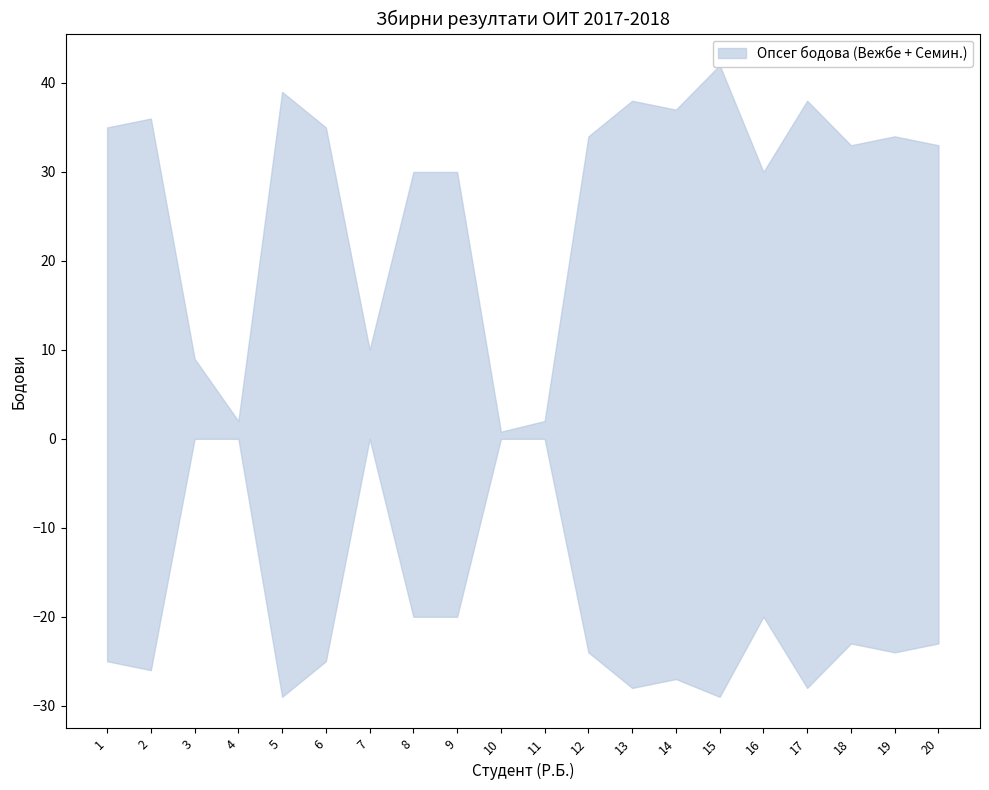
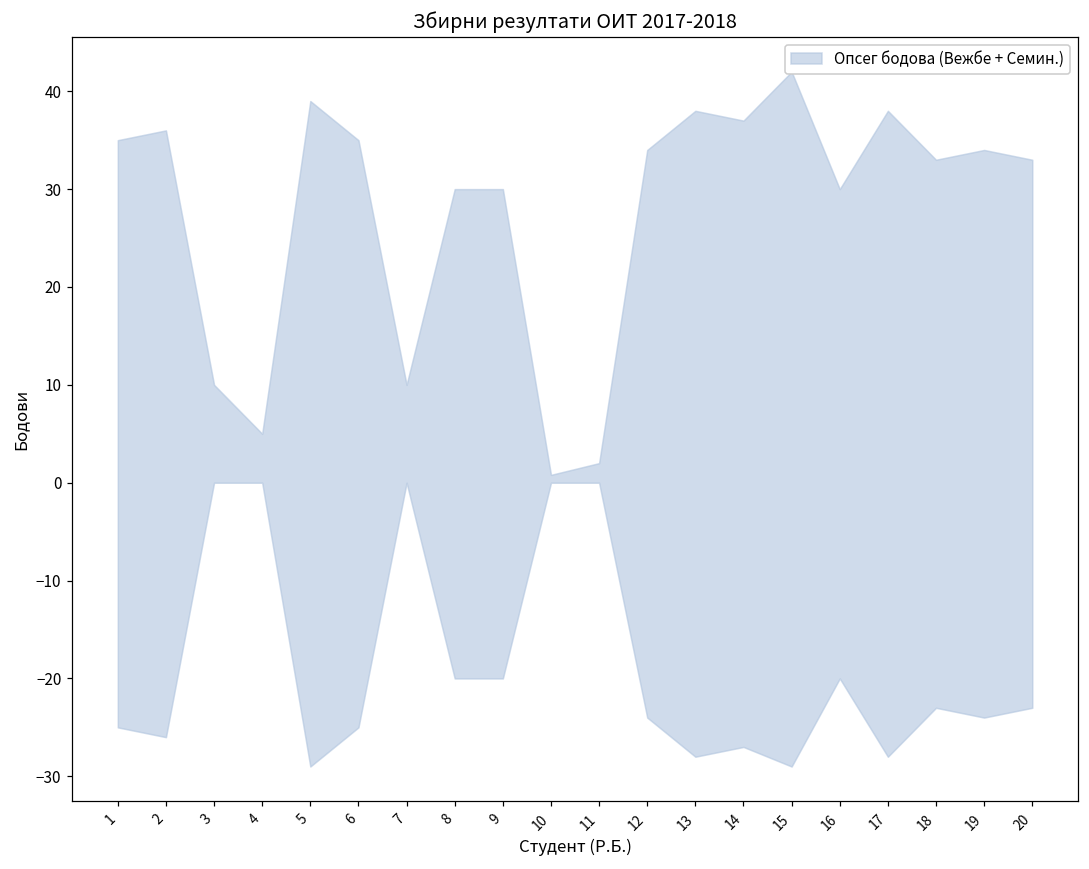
  {
-   "3": 9,
-   "4": 2,
+   "3": 10,
+   "4": 5,
    "7": 10,
    "10": 1,
    "11": 2
  }
